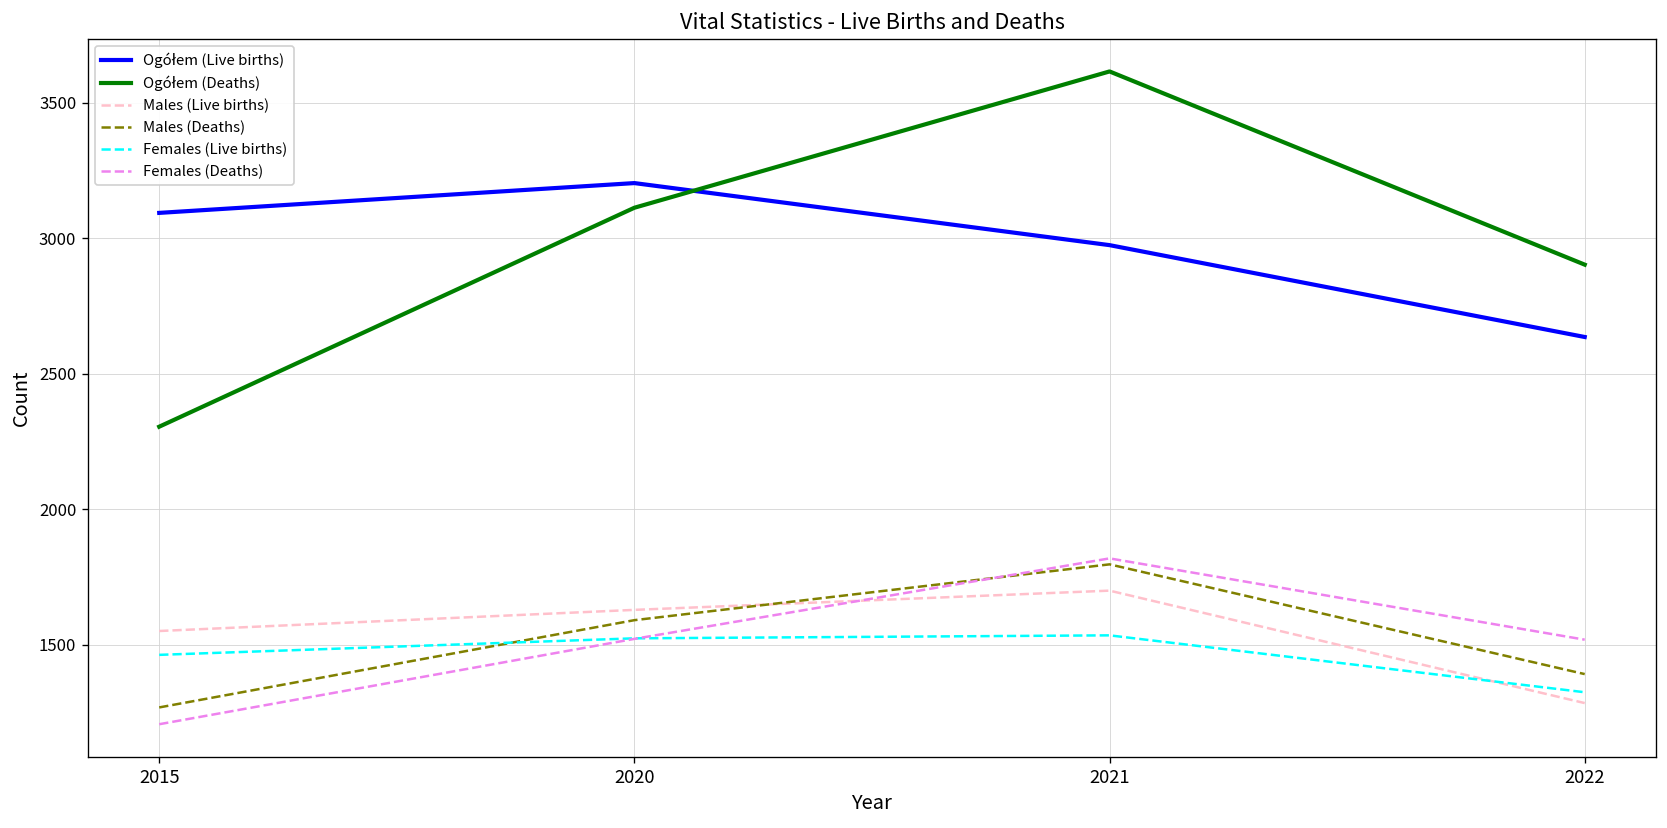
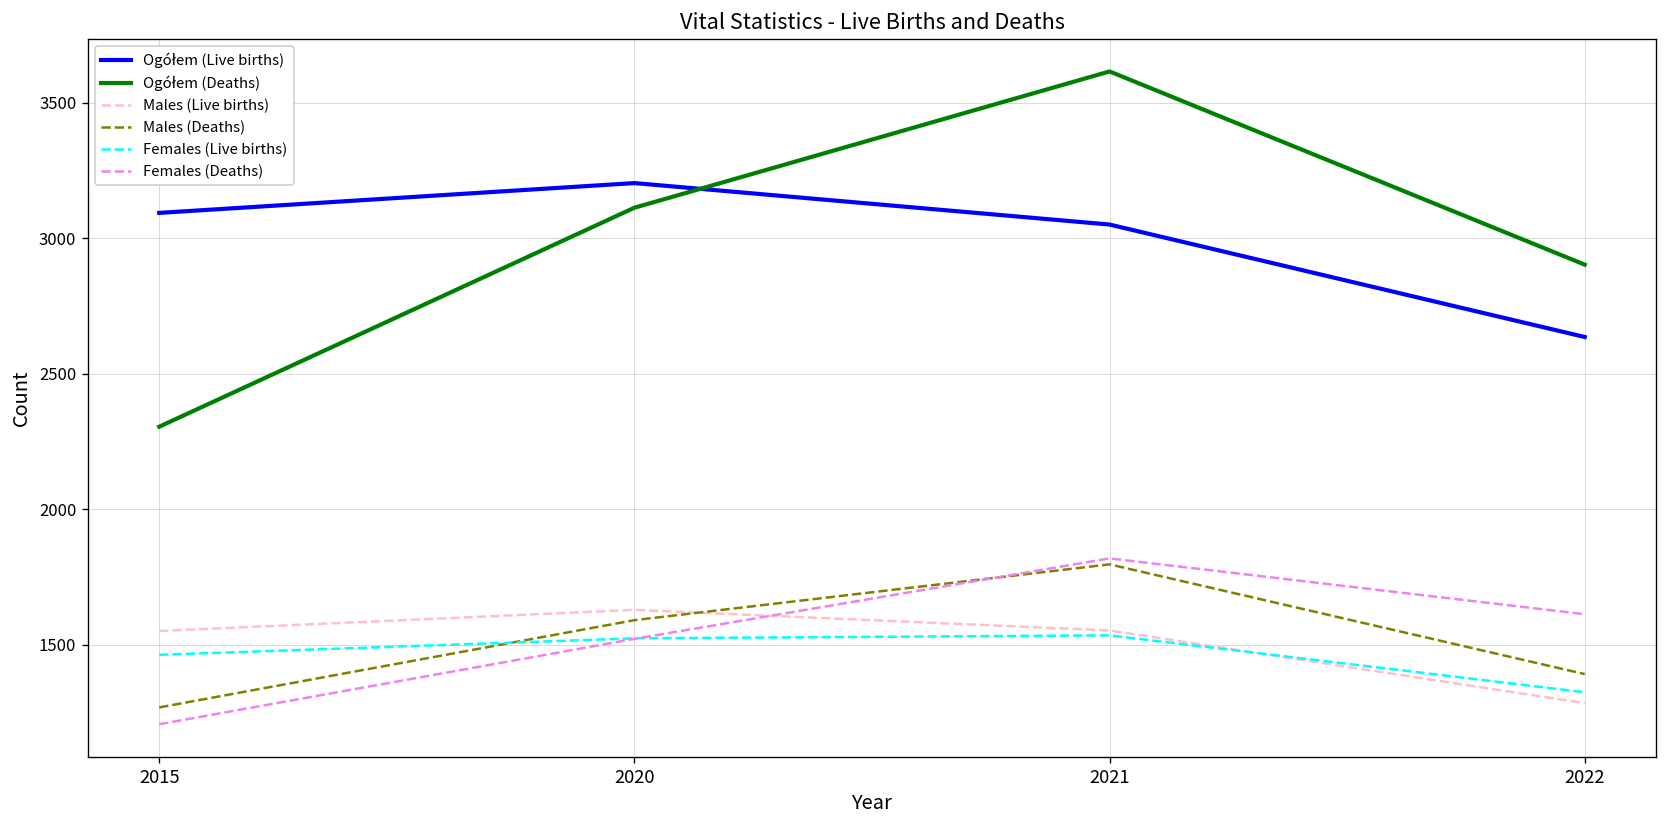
  {
    "Ogółem (Live births)": {
      "2015": 3090,
      "2020": 3200,
-     "2021": 2980,
+     "2021": 3050,
      "2022": 2640
    },
    "Ogółem (Deaths)": {
      "2015": 2310,
      "2020": 3110,
      "2021": 3620,
      "2022": 2900
    },
    "Males (Live births)": {
      "2015": 1550,
      "2020": 1630,
-     "2021": 1700,
+     "2021": 1550,
      "2022": 1290
    },
    "Males (Deaths)": {
      "2015": 1270,
      "2020": 1590,
      "2021": 1800,
      "2022": 1390
    },
    "Females (Live births)": {
      "2015": 1460,
      "2021": 1540,
      "2022": 1330
    },
    "Females (Deaths)": {
      "2015": 1210,
      "2021": 1820,
-     "2022": 1520
+     "2022": 1610
    }
  }
